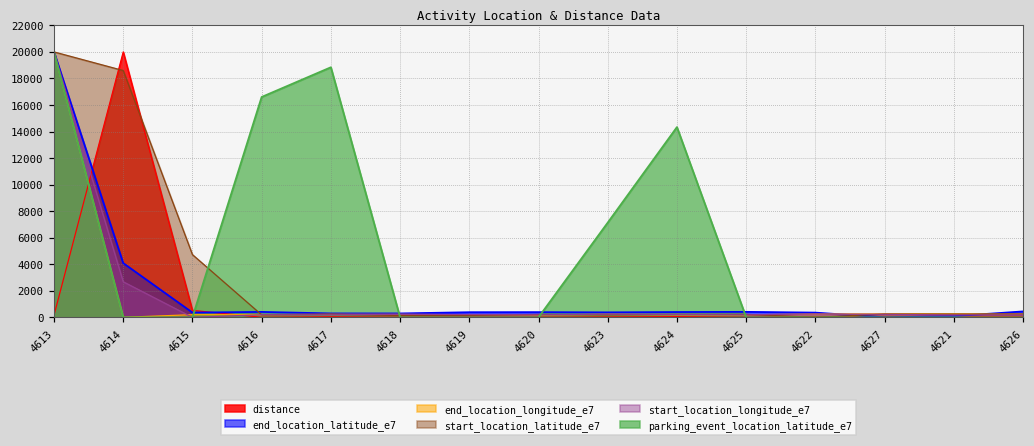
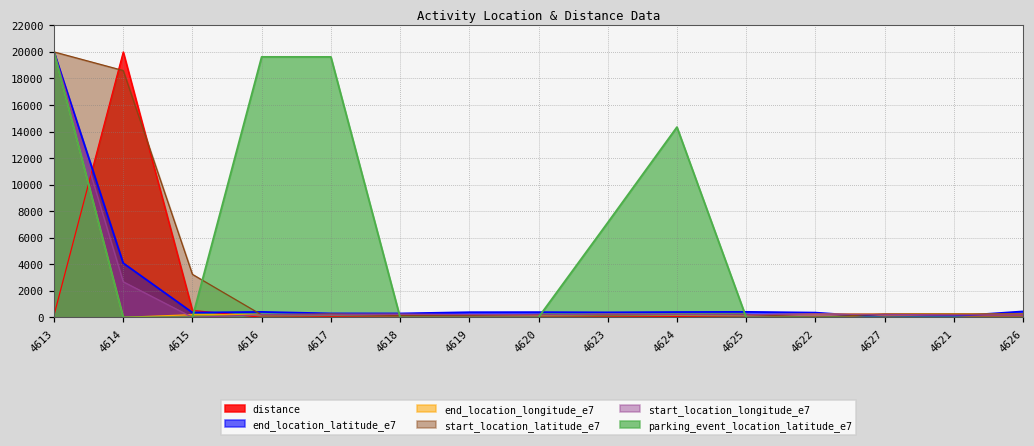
  {
    "distance": {
      "4613": 200,
      "4614": 20000
    },
    "end_location_latitude_e7": {
      "4614": 4100
    },
    "start_location_latitude_e7": {
      "4614": 18600,
-     "4615": 4700
+     "4615": 3200
    },
    "start_location_longitude_e7": {
      "4614": 2700
    },
    "parking_event_location_latitude_e7": {
-     "4616": 16600,
-     "4617": 18800,
+     "4616": 19600,
+     "4617": 19600,
      "4623": 7100,
      "4624": 14300
    }
  }
